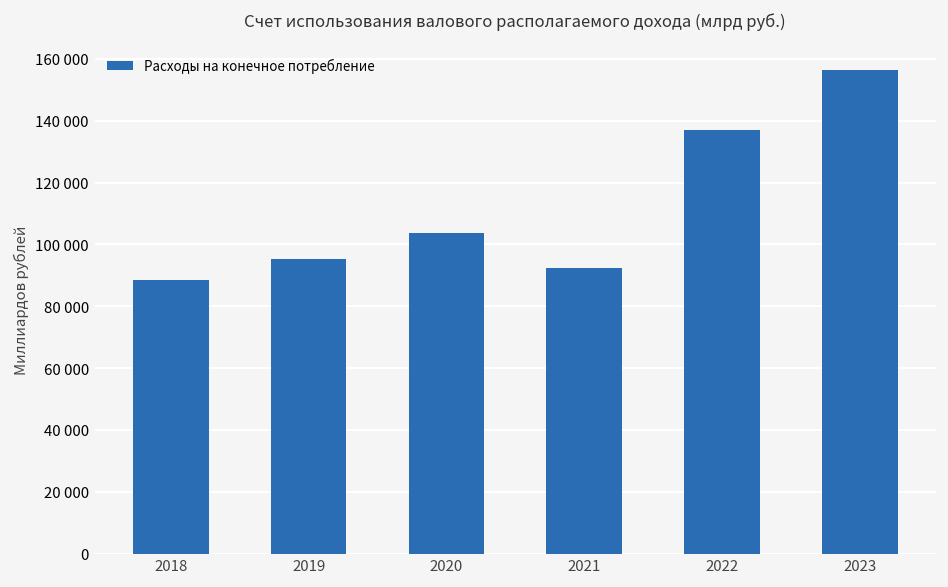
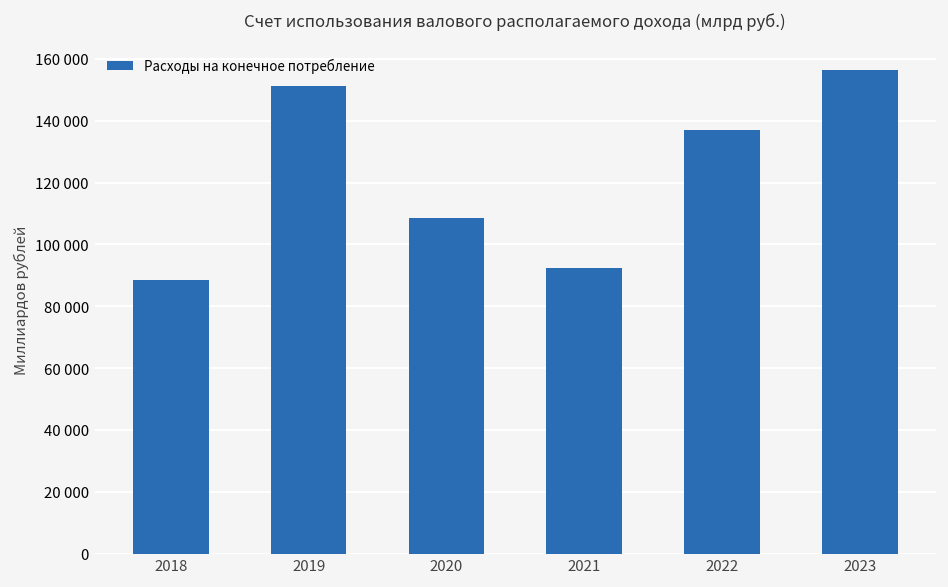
  {
    "2018": 88000,
-   "2019": 95000,
-   "2020": 104000,
+   "2019": 151000,
+   "2020": 109000,
    "2021": 92000,
    "2022": 137000,
    "2023": 156000
  }
